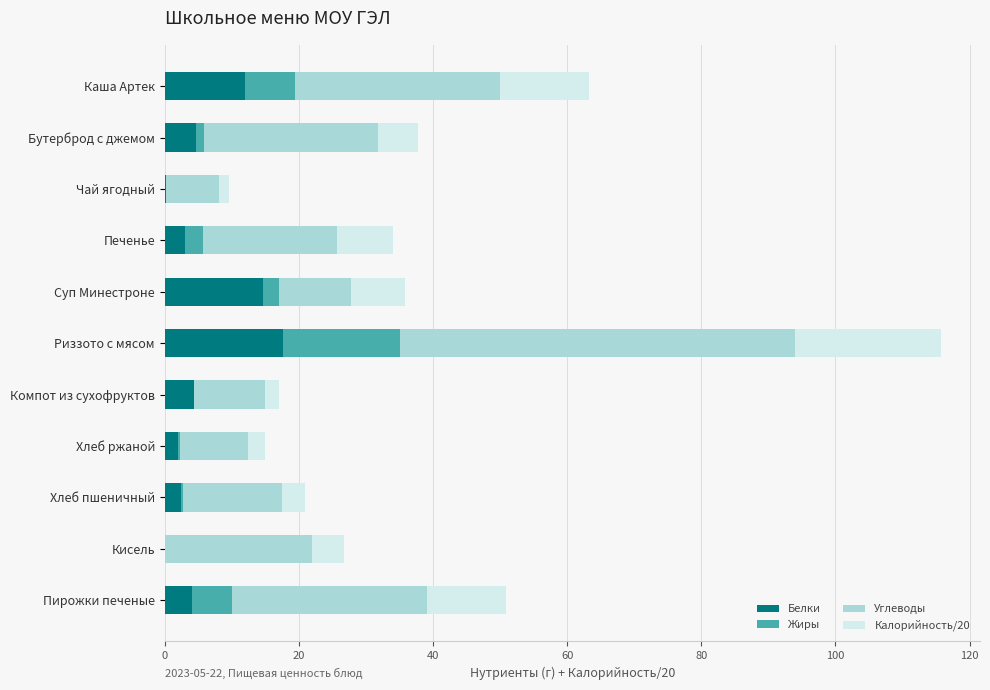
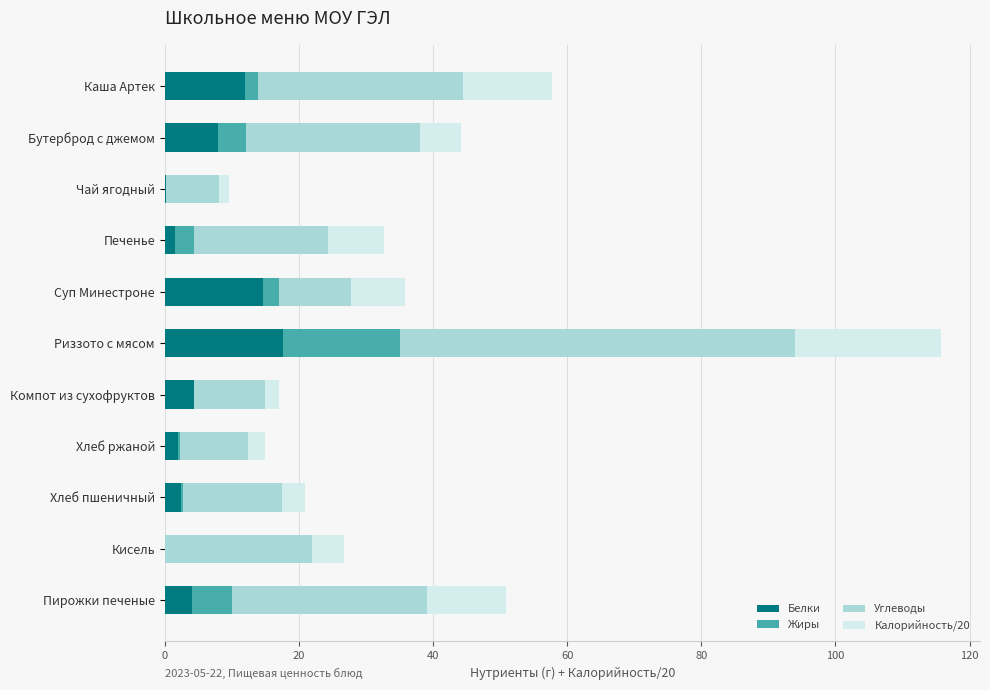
  {
    "Белки": {
      "Каша Артек": 12,
-     "Бутерброд с джемом": 5,
-     "Печенье": 3,
+     "Бутерброд с джемом": 8,
+     "Печенье": 2,
      "Суп Минестроне": 15,
      "Риззото с мясом": 18,
      "Компот из сухофруктов": 4,
      "Хлеб ржаной": 2,
      "Хлеб пшеничный": 2,
      "Кисель": 0,
      "Пирожки печеные": 4
    },
    "Жиры": {
-     "Каша Артек": 7,
-     "Бутерброд с джемом": 1,
+     "Каша Артек": 2,
+     "Бутерброд с джемом": 4,
      "Чай ягодный": 0,
      "Печенье": 3,
      "Суп Минестроне": 2,
      "Риззото с мясом": 17,
      "Компот из сухофруктов": 0,
      "Кисель": 0,
      "Пирожки печеные": 6
    }
  }
